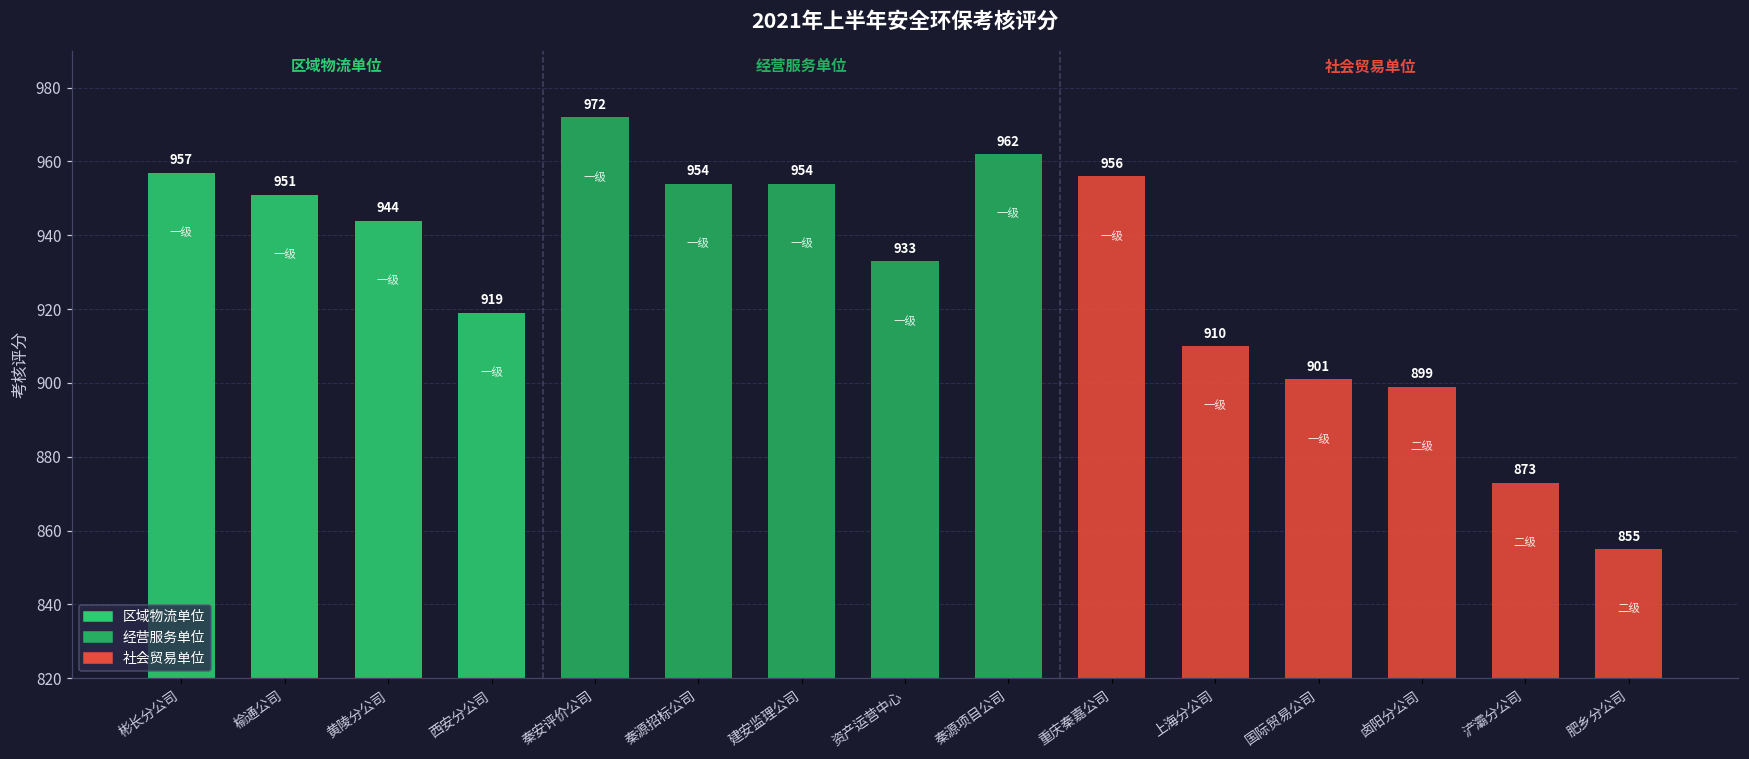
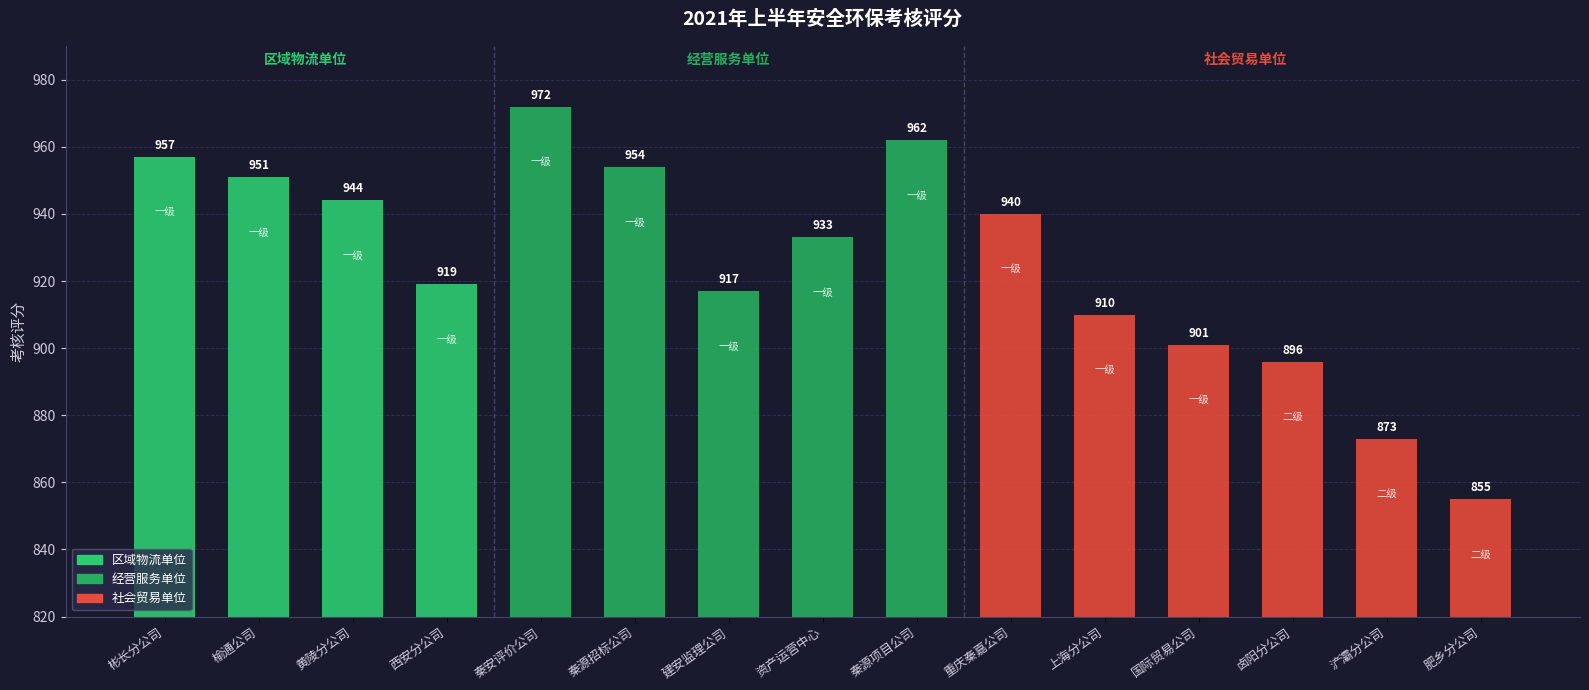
  {
    "彬长分公司": 957,
    "榆通公司": 951,
    "黄陵分公司": 944,
    "西安分公司": 919,
    "秦安评价公司": 972,
    "秦源招标公司": 954,
-   "建安监理公司": 954,
+   "建安监理公司": 917,
    "资产运营中心": 933,
    "秦源项目公司": 962,
-   "重庆秦嘉公司": 956,
+   "重庆秦嘉公司": 940,
    "上海分公司": 910,
    "国际贸易公司": 901,
-   "卤阳分公司": 899,
+   "卤阳分公司": 896,
    "浐灞分公司": 873,
    "肥乡分公司": 855
  }
